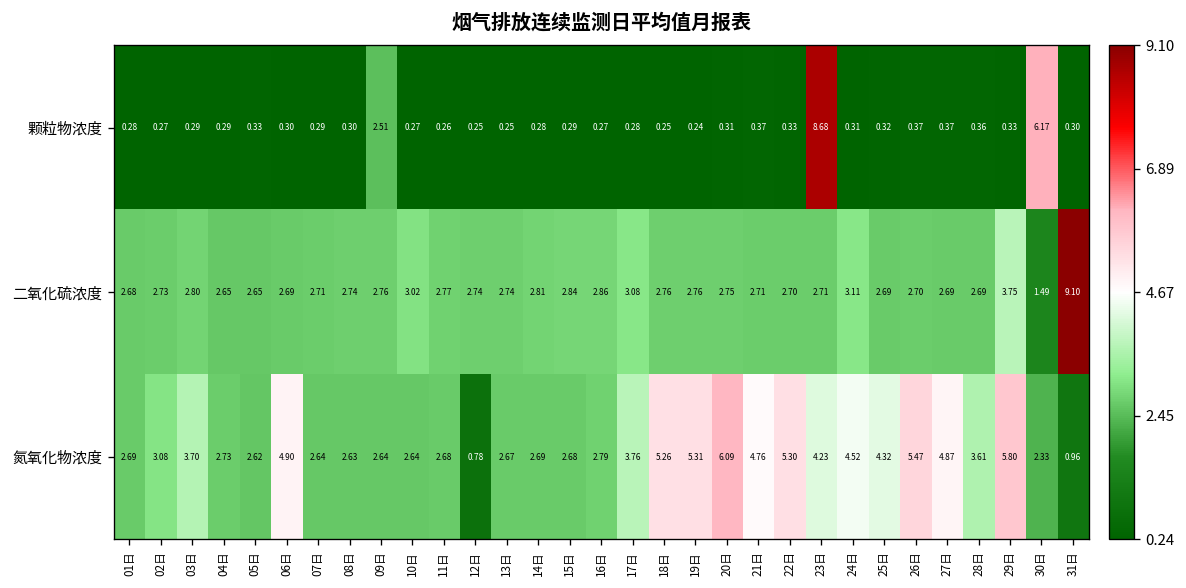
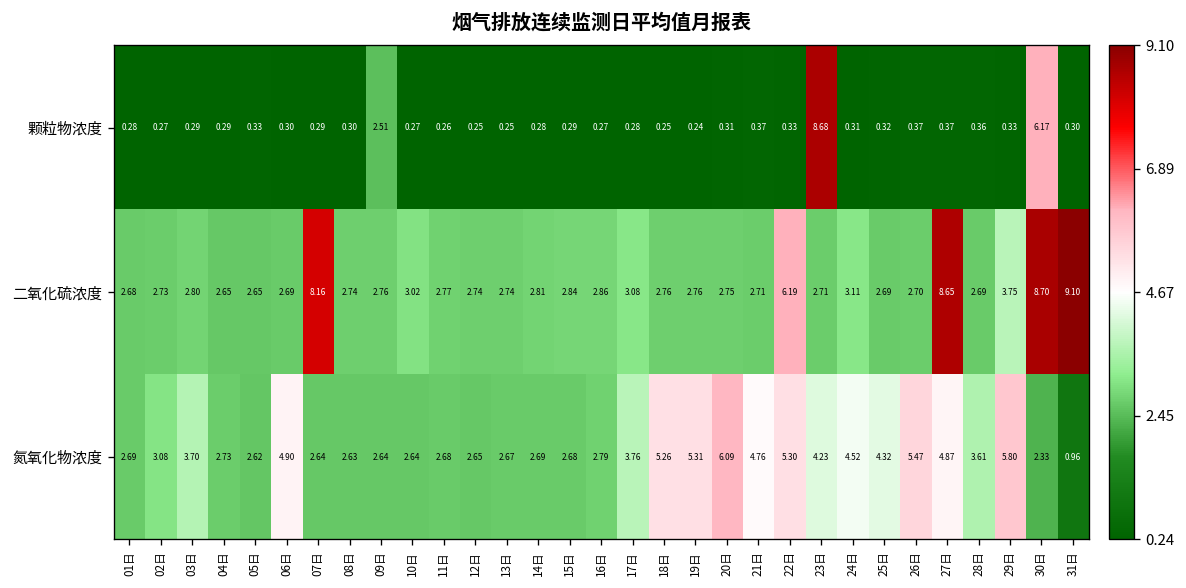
  {
    "颗粒物浓度": {
      "01日": 0.28,
      "02日": 0.27,
      "03日": 0.29,
      "04日": 0.29,
      "05日": 0.33,
      "06日": 0.30,
      "07日": 0.29,
      "08日": 0.30,
      "09日": 2.51,
      "10日": 0.27,
      "11日": 0.26,
      "12日": 0.25,
      "13日": 0.25,
      "14日": 0.28,
      "15日": 0.29,
      "16日": 0.27,
      "17日": 0.28,
      "18日": 0.25,
      "19日": 0.24,
      "20日": 0.31,
      "21日": 0.37,
      "22日": 0.33,
      "23日": 8.68,
      "24日": 0.31,
      "25日": 0.32,
      "26日": 0.37,
      "27日": 0.37,
      "28日": 0.36,
      "29日": 0.33,
      "30日": 6.17,
      "31日": 0.30
    },
    "二氧化硫浓度": {
      "01日": 2.68,
      "02日": 2.73,
      "03日": 2.80,
      "04日": 2.65,
      "05日": 2.65,
      "06日": 2.69,
-     "07日": 2.71,
+     "07日": 8.16,
      "08日": 2.74,
      "09日": 2.76,
      "10日": 3.02,
      "11日": 2.77,
      "12日": 2.74,
      "13日": 2.74,
      "14日": 2.81,
      "15日": 2.84,
      "16日": 2.86,
      "17日": 3.08,
      "18日": 2.76,
      "19日": 2.76,
      "20日": 2.75,
      "21日": 2.71,
-     "22日": 2.70,
+     "22日": 6.19,
      "23日": 2.71,
      "24日": 3.11,
      "25日": 2.69,
      "26日": 2.70,
-     "27日": 2.69,
+     "27日": 8.65,
      "28日": 2.69,
      "29日": 3.75,
-     "30日": 1.49,
+     "30日": 8.70,
      "31日": 9.10
    },
    "氮氧化物浓度": {
      "01日": 2.69,
      "02日": 3.08,
      "03日": 3.70,
      "04日": 2.73,
      "05日": 2.62,
      "06日": 4.90,
      "07日": 2.64,
      "08日": 2.63,
      "09日": 2.64,
      "10日": 2.64,
      "11日": 2.68,
-     "12日": 0.78,
+     "12日": 2.65,
      "13日": 2.67,
      "14日": 2.69,
      "15日": 2.68,
      "16日": 2.79,
      "17日": 3.76,
      "18日": 5.26,
      "19日": 5.31,
      "20日": 6.09,
      "21日": 4.76,
      "22日": 5.30,
      "23日": 4.23,
      "24日": 4.52,
      "25日": 4.32,
      "26日": 5.47,
      "27日": 4.87,
      "28日": 3.61,
      "29日": 5.80,
      "30日": 2.33,
      "31日": 0.96
    }
  }
